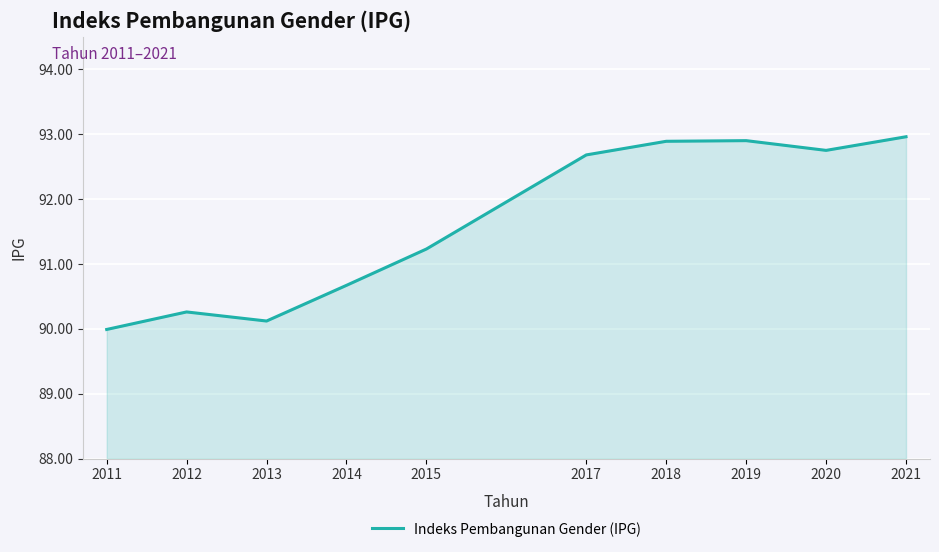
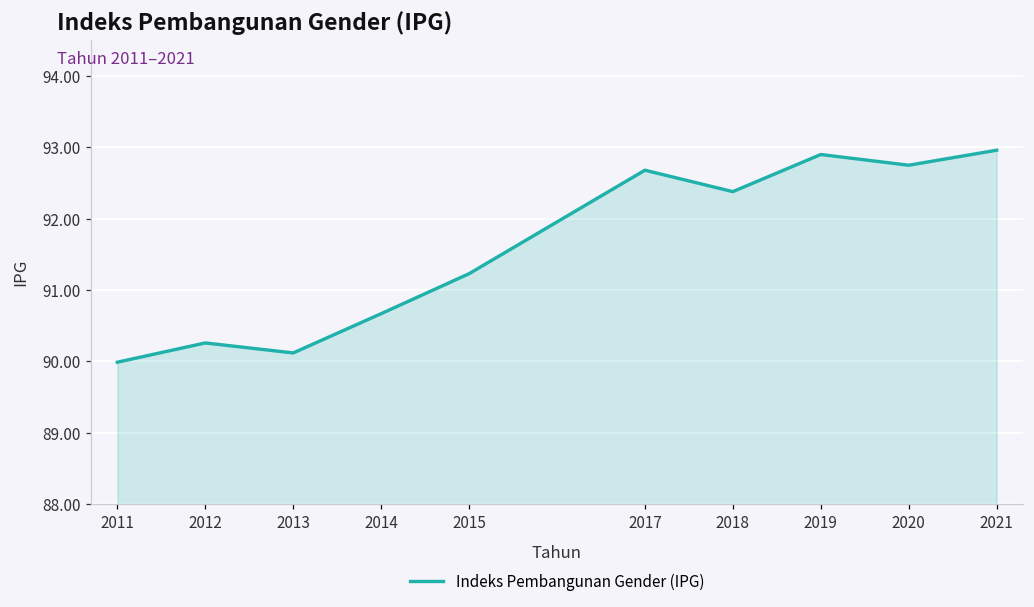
  {
    "2011": 90.0,
    "2012": 90.3,
    "2013": 90.1,
    "2014": 90.7,
    "2015": 91.2,
    "2017": 92.7,
-   "2018": 92.9,
+   "2018": 92.4,
    "2019": 92.9,
    "2020": 92.8,
    "2021": 93.0
  }
